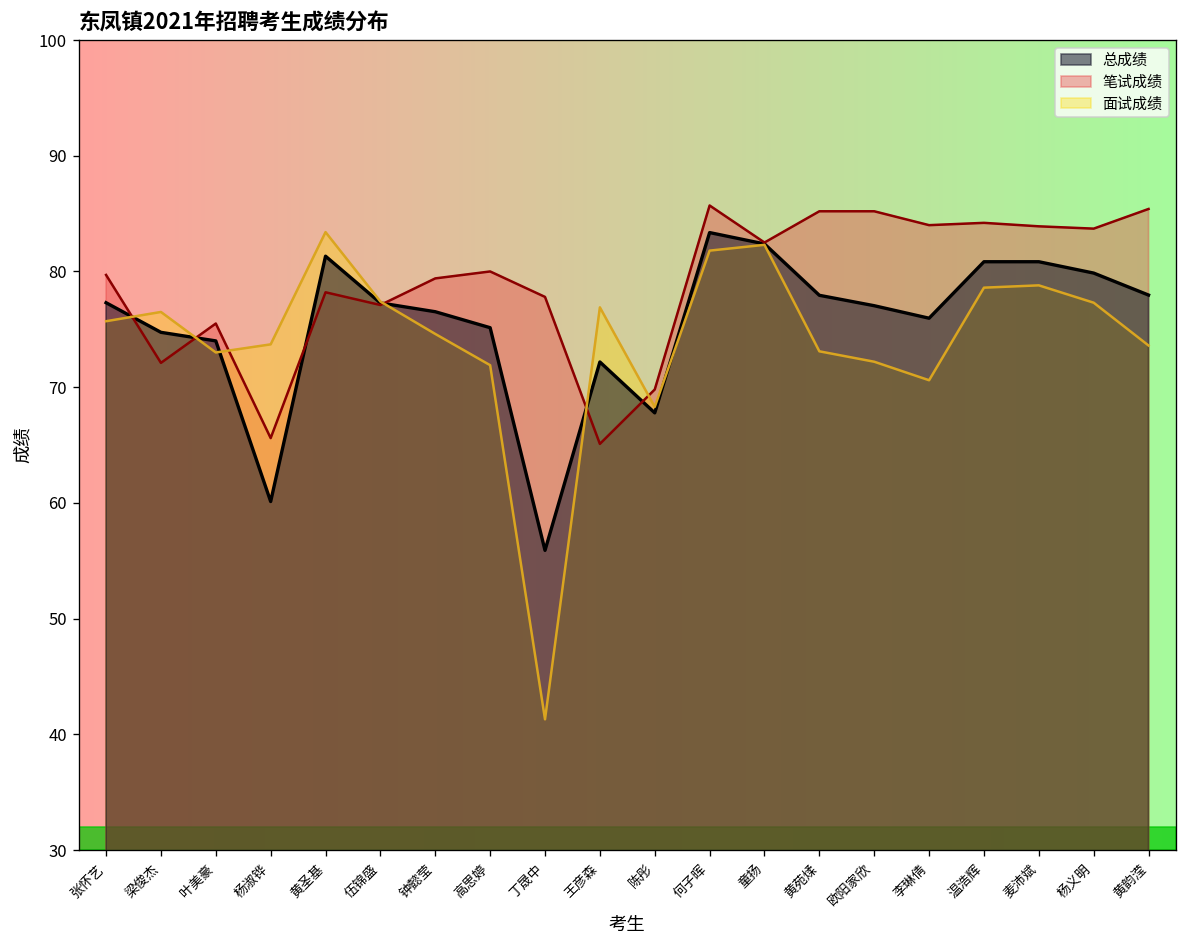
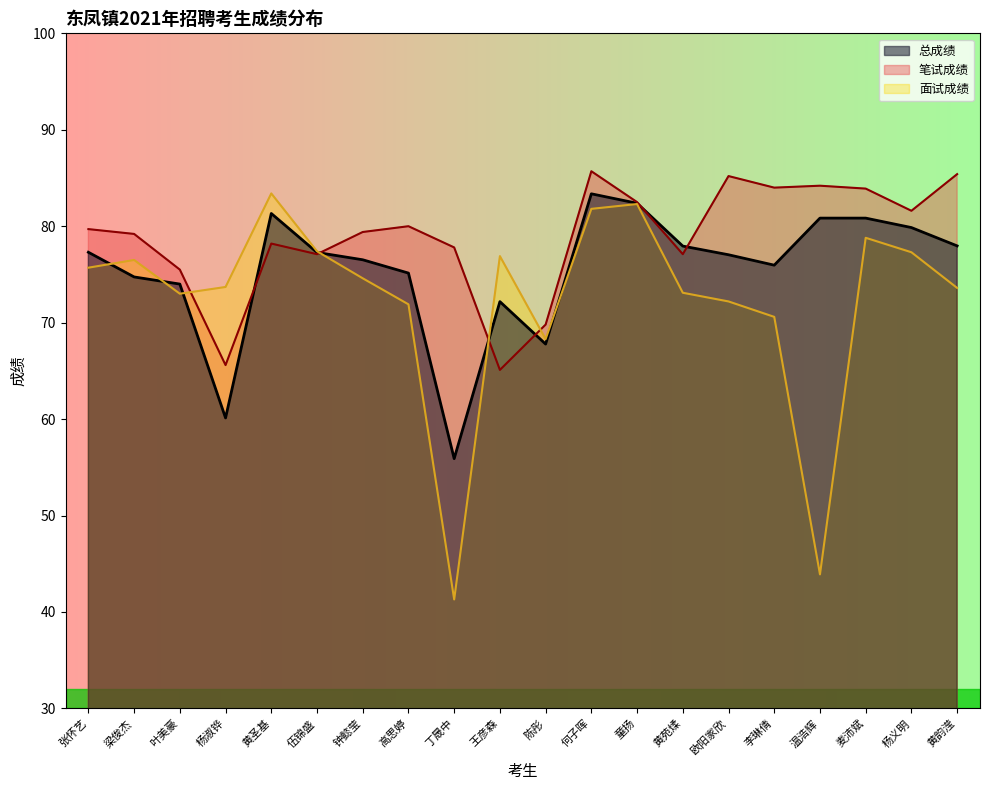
  {
    "总成绩": {
      "张怀艺": 77,
      "梁俊杰": 75,
      "叶美豪": 74,
      "杨淑铧": 60,
      "黄圣基": 81,
      "钟懿莹": 77,
      "高思婷": 75,
      "丁晟中": 56,
      "王彦森": 72,
      "陈彤": 68,
      "何子晖": 83,
      "黄苑煣": 78,
      "欧阳家欣": 77,
      "李琳倩": 76,
      "温浩辉": 81,
      "麦沛斌": 81,
      "杨义明": 80,
      "黄韵滢": 78
    },
    "笔试成绩": {
      "张怀艺": 80,
-     "梁俊杰": 72,
+     "梁俊杰": 79,
      "叶美豪": 76,
      "杨淑铧": 66,
      "黄圣基": 78,
      "钟懿莹": 79,
      "高思婷": 80,
      "丁晟中": 78,
      "王彦森": 65,
      "陈彤": 70,
      "何子晖": 86,
-     "黄苑煣": 85,
+     "黄苑煣": 77,
      "欧阳家欣": 85,
      "李琳倩": 84,
      "温浩辉": 84,
      "麦沛斌": 84,
-     "杨义明": 84,
+     "杨义明": 82,
      "黄韵滢": 85
    },
    "面试成绩": {
      "张怀艺": 76,
      "梁俊杰": 77,
      "叶美豪": 73,
      "杨淑铧": 74,
      "黄圣基": 83,
      "钟懿莹": 75,
      "高思婷": 72,
      "丁晟中": 41,
      "王彦森": 77,
      "陈彤": 68,
      "何子晖": 82,
      "黄苑煣": 73,
      "欧阳家欣": 72,
      "李琳倩": 71,
-     "温浩辉": 79,
+     "温浩辉": 44,
      "麦沛斌": 79,
      "杨义明": 77,
      "黄韵滢": 74
    }
  }
